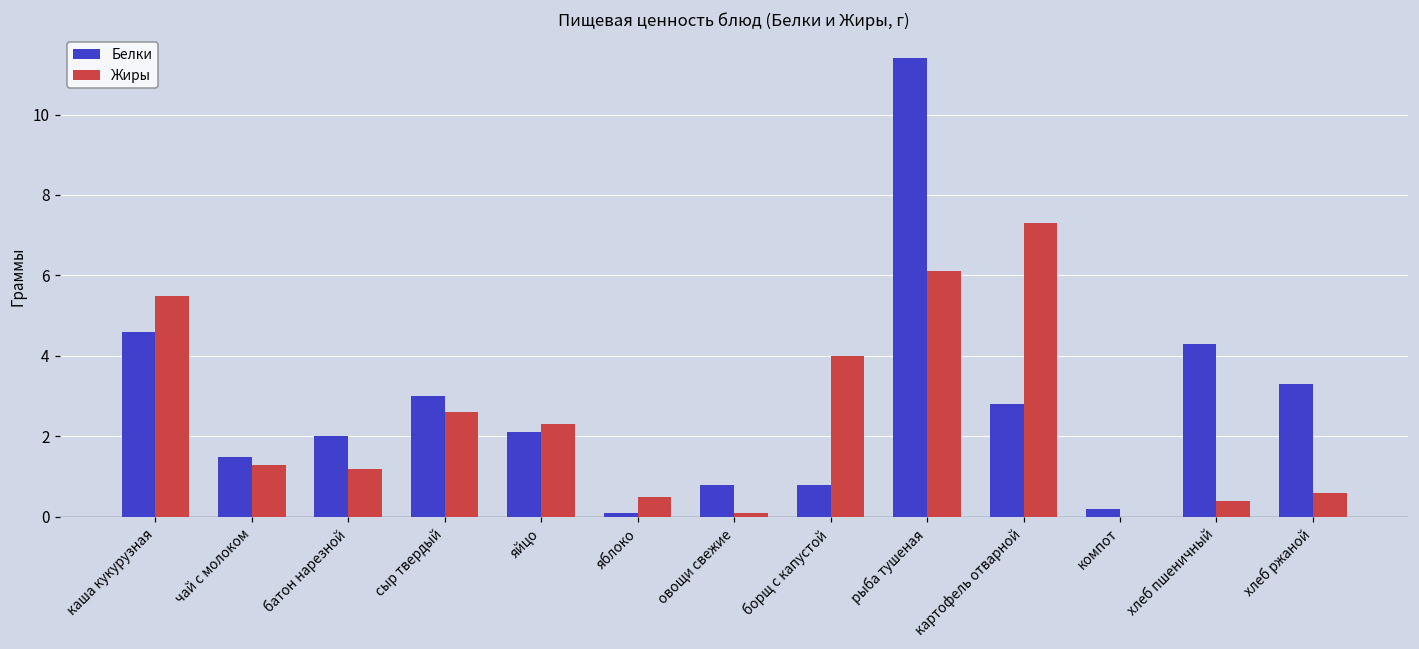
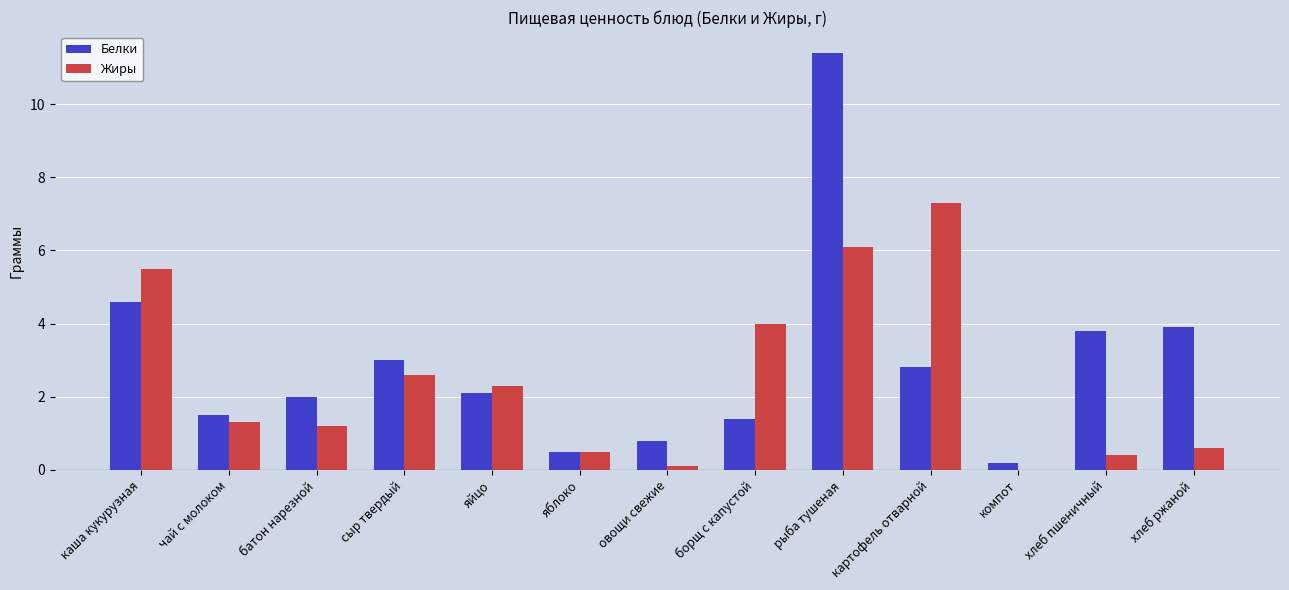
  {
    "Белки": {
      "каша кукурузная": 4.6,
      "чай с молоком": 1.5,
      "батон нарезной": 2.0,
      "сыр твердый": 3.0,
      "яйцо": 2.1,
-     "яблоко": 0.1,
+     "яблоко": 0.5,
      "овощи свежие": 0.8,
-     "борщ с капустой": 0.8,
+     "борщ с капустой": 1.4,
      "рыба тушеная": 11.4,
      "картофель отварной": 2.8,
      "компот": 0.2,
-     "хлеб пшеничный": 4.3,
-     "хлеб ржаной": 3.3
+     "хлеб пшеничный": 3.8,
+     "хлеб ржаной": 3.9
    },
    "Жиры": {
      "каша кукурузная": 5.5,
      "чай с молоком": 1.3,
      "батон нарезной": 1.2,
      "сыр твердый": 2.6,
      "яйцо": 2.3,
      "яблоко": 0.5,
      "овощи свежие": 0.1,
      "борщ с капустой": 4.0,
      "рыба тушеная": 6.1,
      "картофель отварной": 7.3,
      "компот": 0.0,
      "хлеб пшеничный": 0.4,
      "хлеб ржаной": 0.6
    }
  }
